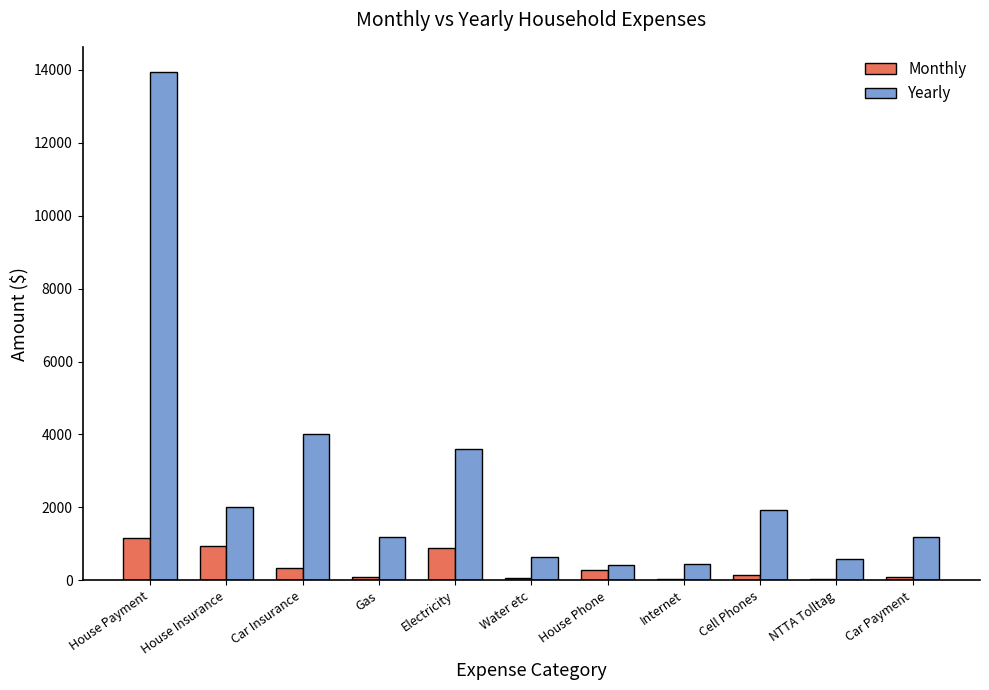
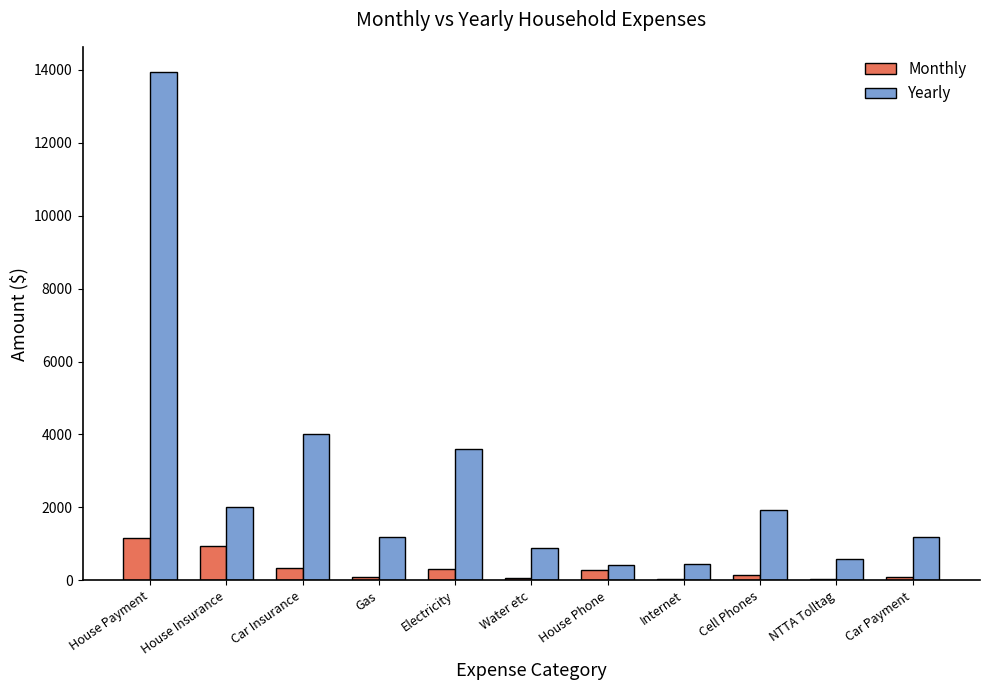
  {
    "Monthly": {
      "House Payment": 1200,
      "House Insurance": 900,
      "Car Insurance": 300,
      "Gas": 100,
-     "Electricity": 900,
+     "Electricity": 300,
      "Water etc": 100,
      "House Phone": 300,
      "Cell Phones": 200,
      "Car Payment": 100
    },
    "Yearly": {
      "House Payment": 13900,
      "House Insurance": 2000,
      "Car Insurance": 4000,
      "Gas": 1200,
      "Electricity": 3600,
-     "Water etc": 700,
+     "Water etc": 900,
      "House Phone": 400,
      "Internet": 500,
      "Cell Phones": 1900,
      "NTTA Tolltag": 600,
      "Car Payment": 1200
    }
  }
